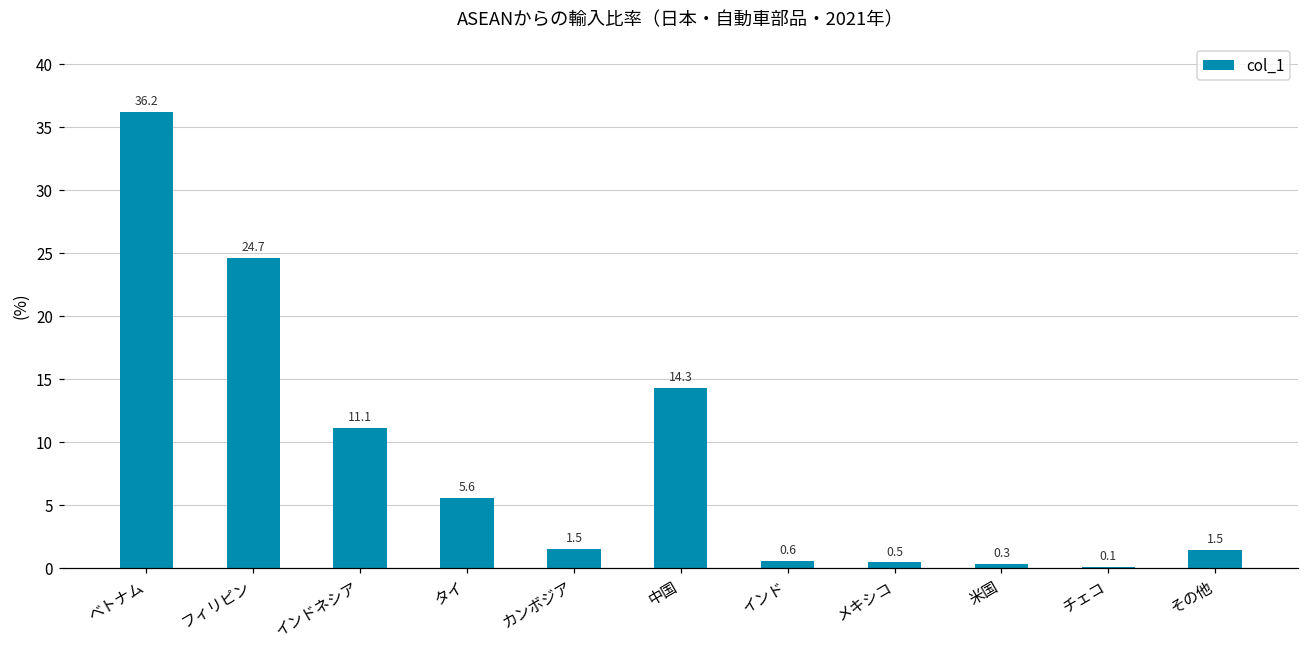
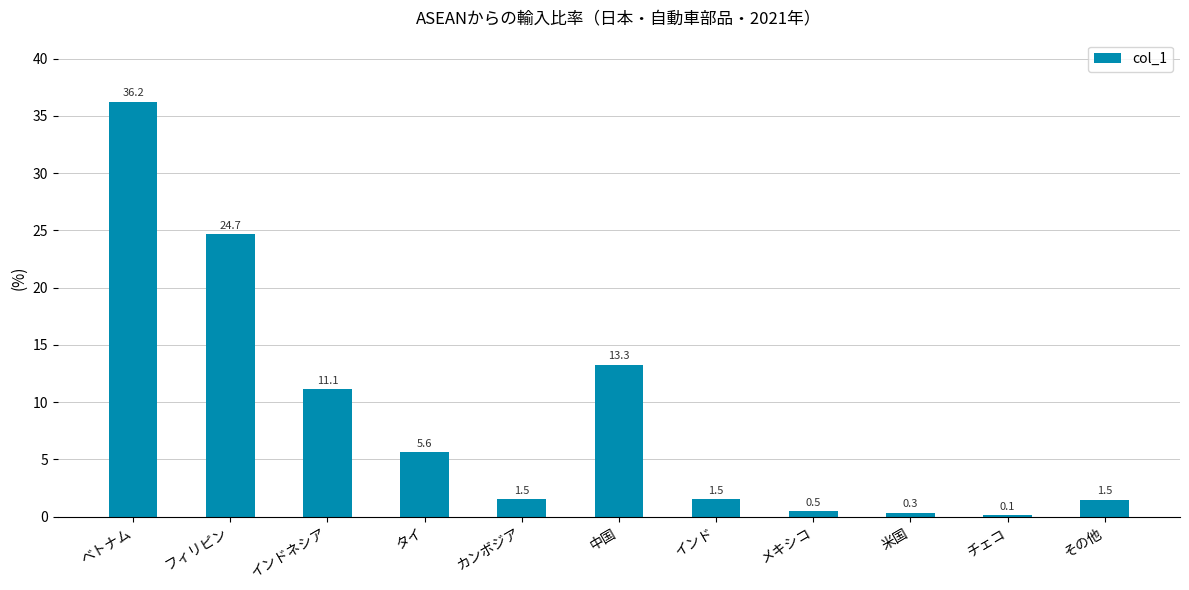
  {
    "ベトナム": 36.2,
    "フィリピン": 24.7,
    "インドネシア": 11.1,
    "タイ": 5.6,
    "カンボジア": 1.5,
-   "中国": 14.3,
-   "インド": 0.6,
+   "中国": 13.3,
+   "インド": 1.5,
    "メキシコ": 0.5,
    "米国": 0.3,
    "チェコ": 0.1,
    "その他": 1.5
  }
